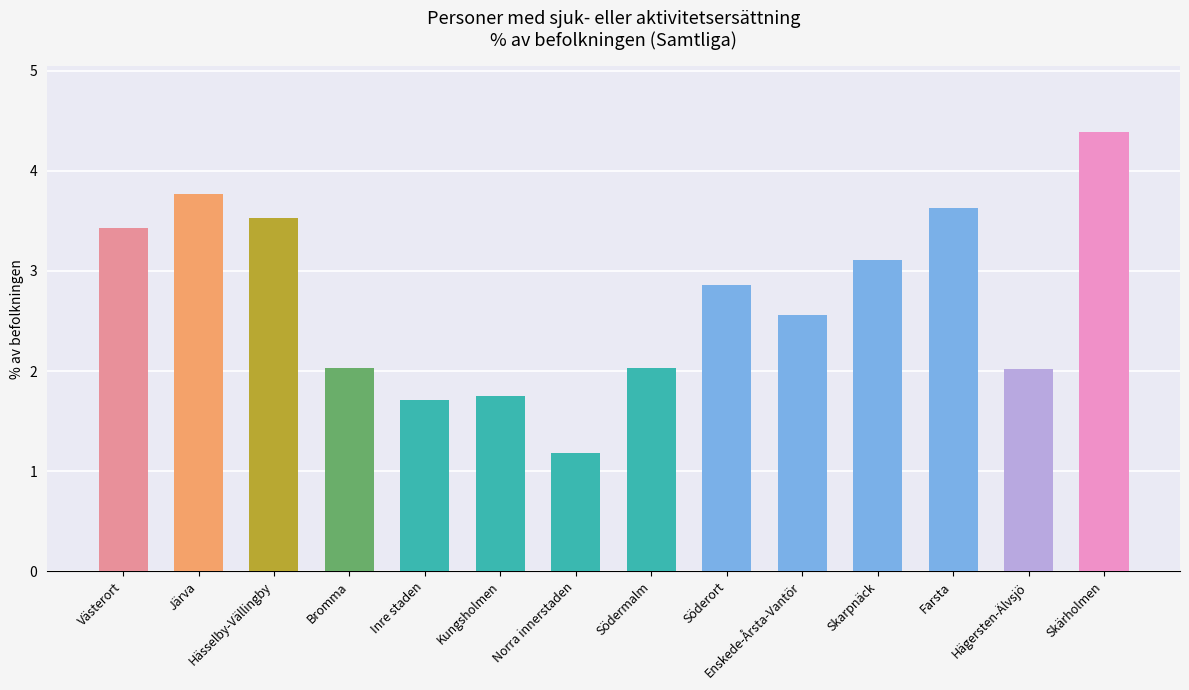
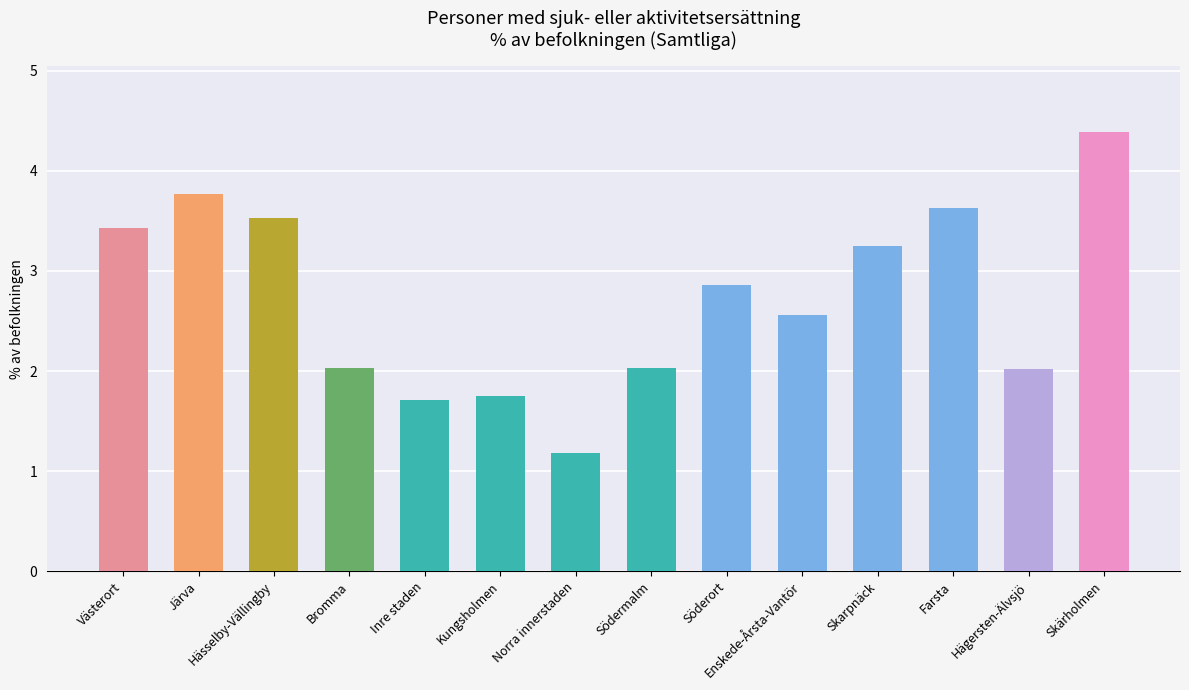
  {
    "Västerort": 3.43,
    "Järva": 3.77,
    "Hässelby-Vällingby": 3.53,
    "Bromma": 2.03,
    "Inre staden": 1.71,
    "Kungsholmen": 1.75,
    "Norra innerstaden": 1.18,
    "Södermalm": 2.03,
    "Söderort": 2.86,
    "Enskede-Årsta-Vantör": 2.56,
-   "Skarpnäck": 3.11,
+   "Skarpnäck": 3.25,
    "Farsta": 3.63,
    "Hägersten-Älvsjö": 2.02,
    "Skärholmen": 4.39
  }
